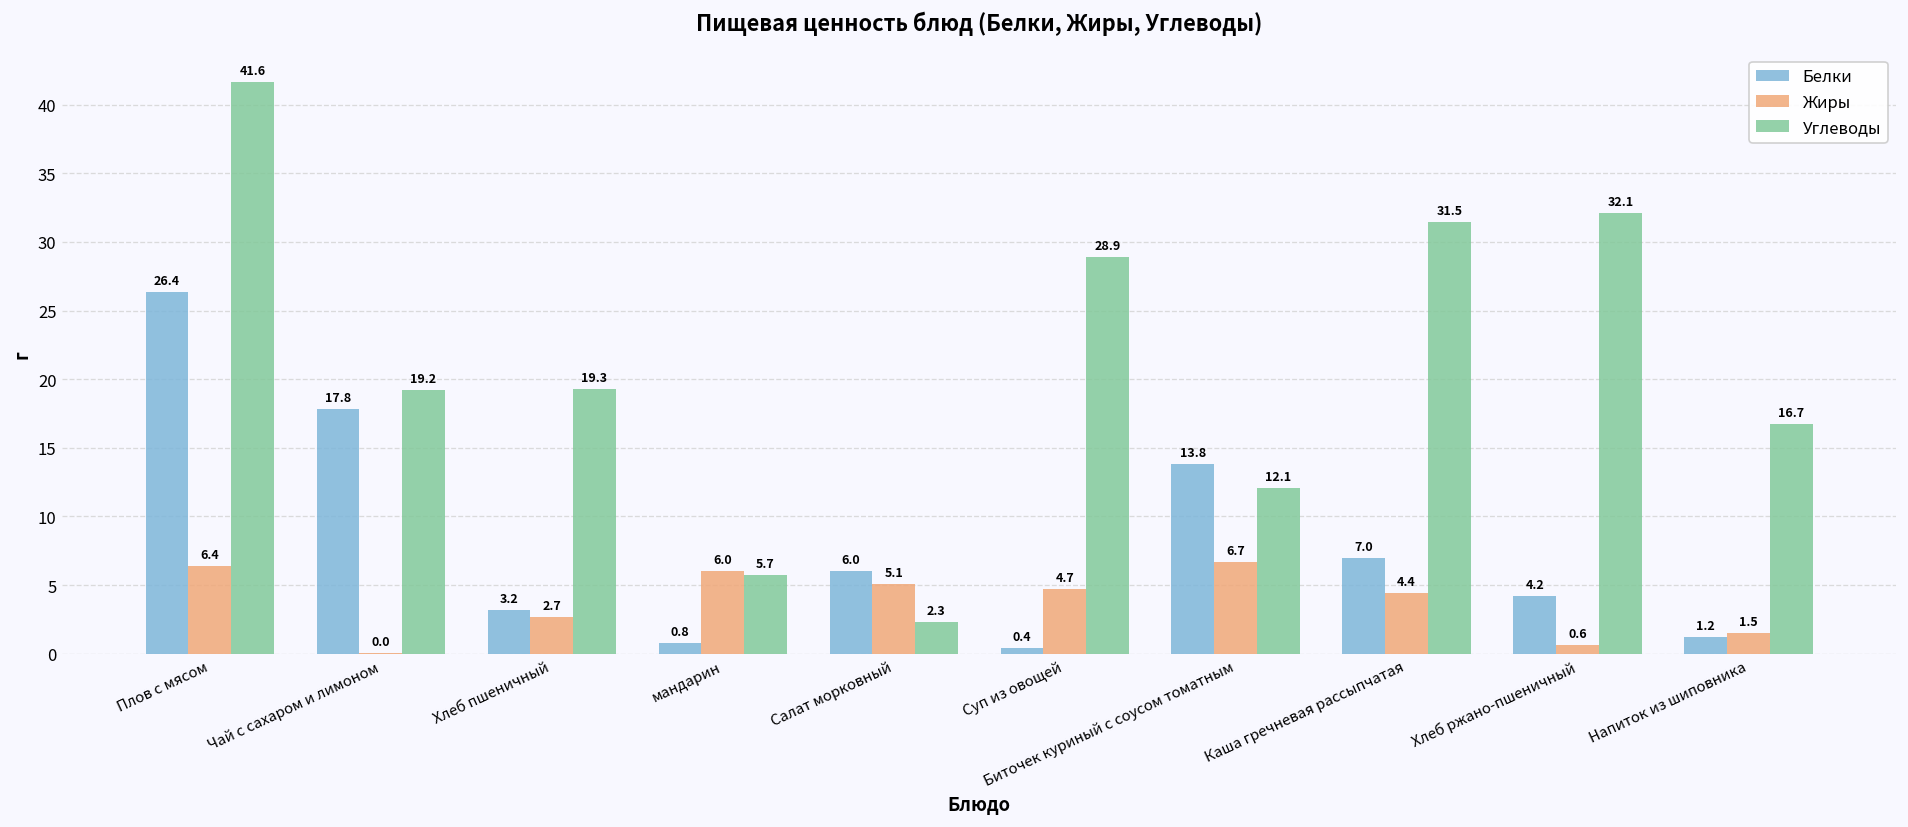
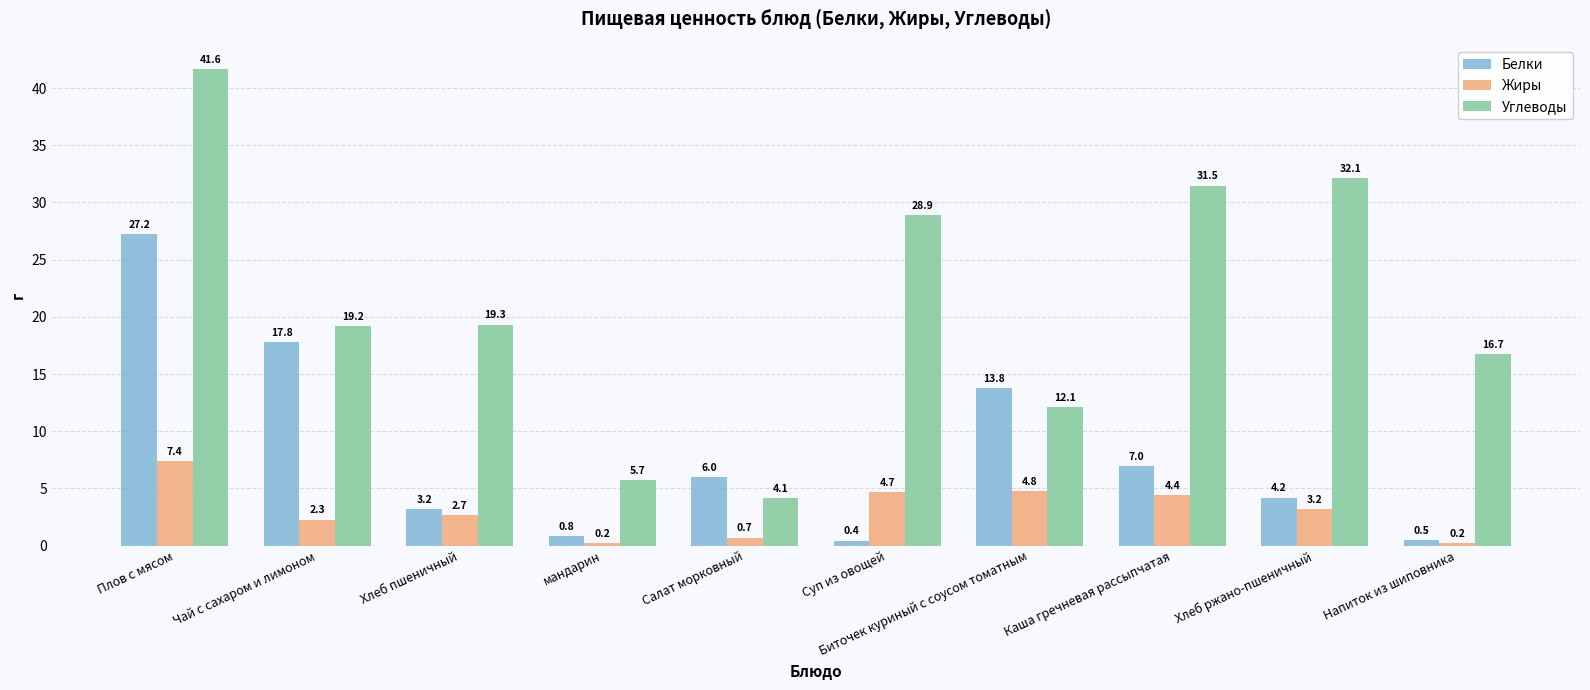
  {
    "Белки": {
-     "Плов с мясом": 26.4,
+     "Плов с мясом": 27.2,
      "Чай с сахаром и лимоном": 17.8,
      "Хлеб пшеничный": 3.2,
      "мандарин": 0.8,
      "Салат морковный": 6.0,
      "Суп из овощей": 0.4,
      "Биточек куриный с соусом томатным": 13.8,
      "Каша гречневая рассыпчатая": 7.0,
      "Хлеб ржано-пшеничный": 4.2,
-     "Напиток из шиповника": 1.2
+     "Напиток из шиповника": 0.5
    },
    "Жиры": {
-     "Плов с мясом": 6.4,
-     "Чай с сахаром и лимоном": 0.0,
+     "Плов с мясом": 7.4,
+     "Чай с сахаром и лимоном": 2.3,
      "Хлеб пшеничный": 2.7,
-     "мандарин": 6.0,
-     "Салат морковный": 5.1,
+     "мандарин": 0.2,
+     "Салат морковный": 0.7,
      "Суп из овощей": 4.7,
-     "Биточек куриный с соусом томатным": 6.7,
+     "Биточек куриный с соусом томатным": 4.8,
      "Каша гречневая рассыпчатая": 4.4,
-     "Хлеб ржано-пшеничный": 0.6,
-     "Напиток из шиповника": 1.5
+     "Хлеб ржано-пшеничный": 3.2,
+     "Напиток из шиповника": 0.2
    },
    "Углеводы": {
      "Плов с мясом": 41.6,
      "Чай с сахаром и лимоном": 19.2,
      "Хлеб пшеничный": 19.3,
      "мандарин": 5.7,
-     "Салат морковный": 2.3,
+     "Салат морковный": 4.1,
      "Суп из овощей": 28.9,
      "Биточек куриный с соусом томатным": 12.1,
      "Каша гречневая рассыпчатая": 31.5,
      "Хлеб ржано-пшеничный": 32.1,
      "Напиток из шиповника": 16.7
    }
  }
